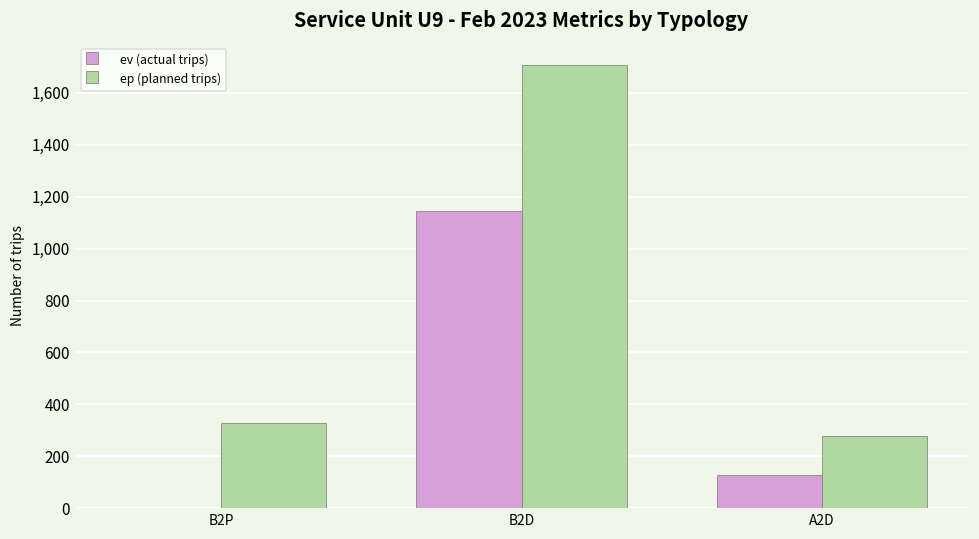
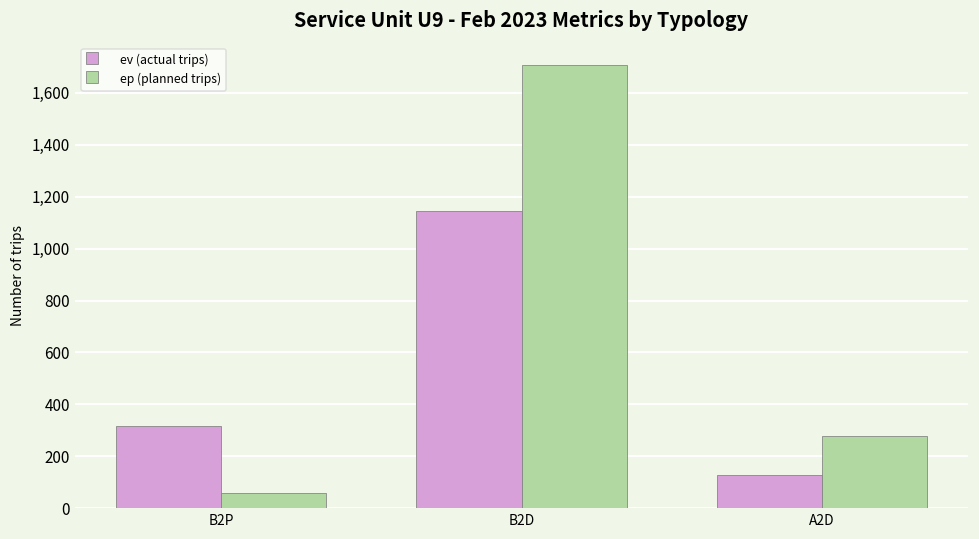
  {
    "ev (actual trips)": {
-     "B2P": "0",
+     "B2P": "320",
      "B2D": "1,140",
      "A2D": "130"
    },
    "ep (planned trips)": {
-     "B2P": "330",
+     "B2P": "60",
      "B2D": "1,710",
      "A2D": "280"
    }
  }
